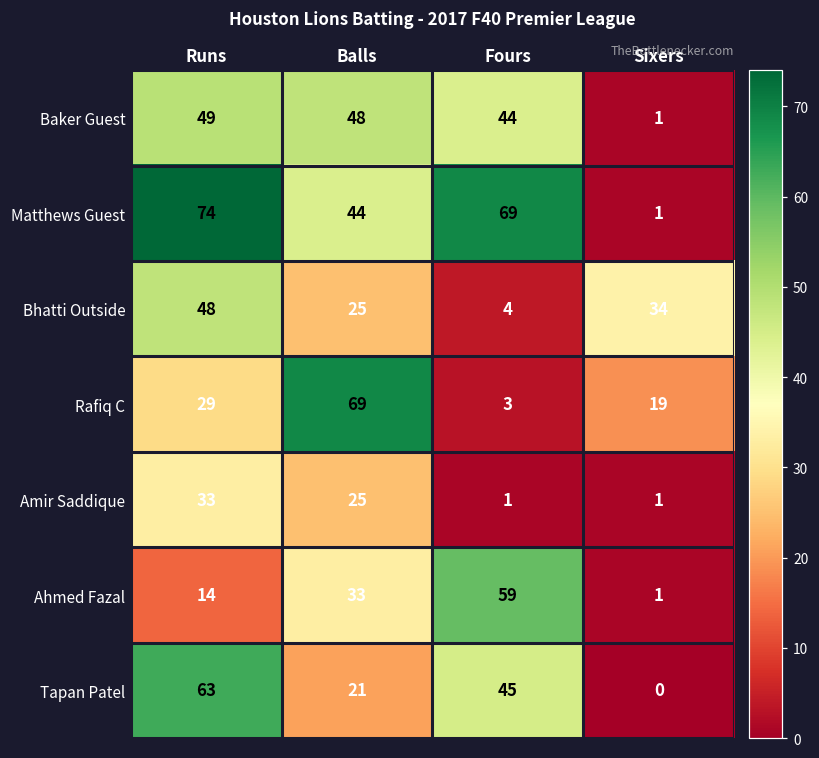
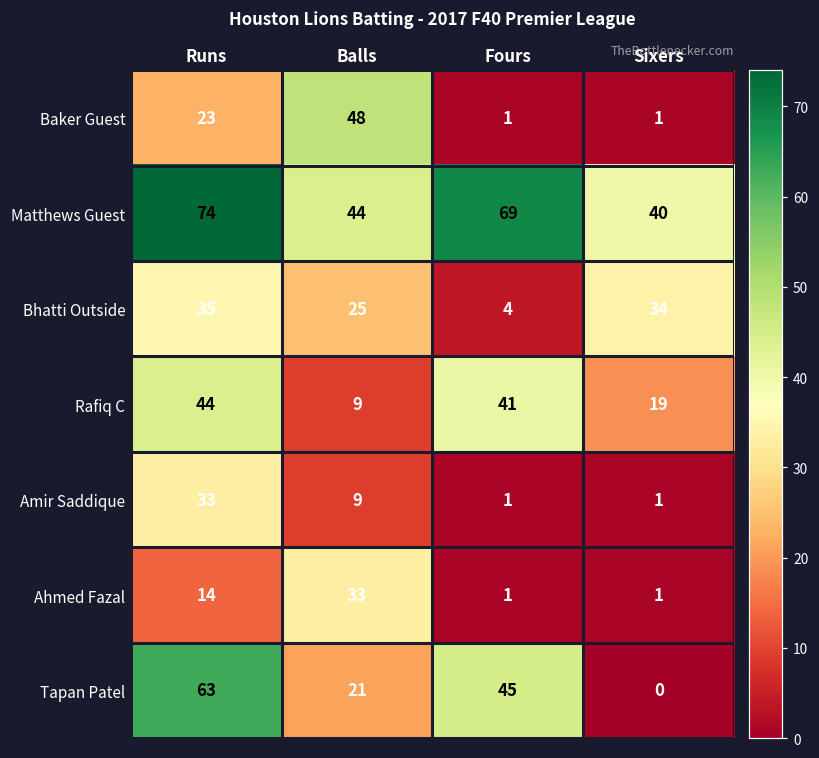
  {
    "Baker Guest": {
-     "Runs": 49,
+     "Runs": 23,
      "Balls": 48,
-     "Fours": 44,
+     "Fours": 1,
      "Sixers": 1
    },
    "Matthews Guest": {
      "Runs": 74,
      "Balls": 44,
      "Fours": 69,
-     "Sixers": 1
+     "Sixers": 40
    },
    "Bhatti Outside": {
-     "Runs": 48,
+     "Runs": 35,
      "Balls": 25,
      "Fours": 4,
      "Sixers": 34
    },
    "Rafiq C": {
-     "Runs": 29,
-     "Balls": 69,
-     "Fours": 3,
+     "Runs": 44,
+     "Balls": 9,
+     "Fours": 41,
      "Sixers": 19
    },
    "Amir Saddique": {
      "Runs": 33,
-     "Balls": 25,
+     "Balls": 9,
      "Fours": 1,
      "Sixers": 1
    },
    "Ahmed Fazal": {
      "Runs": 14,
      "Balls": 33,
-     "Fours": 59,
+     "Fours": 1,
      "Sixers": 1
    },
    "Tapan Patel": {
      "Runs": 63,
      "Balls": 21,
      "Fours": 45,
      "Sixers": 0
    }
  }
